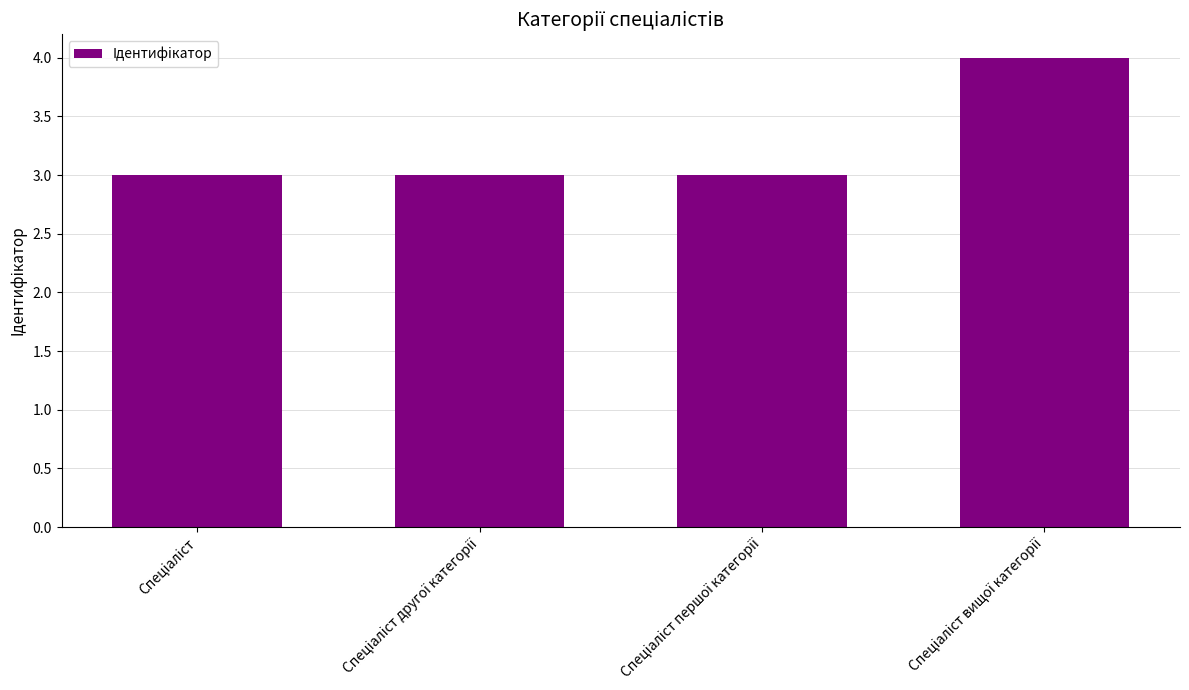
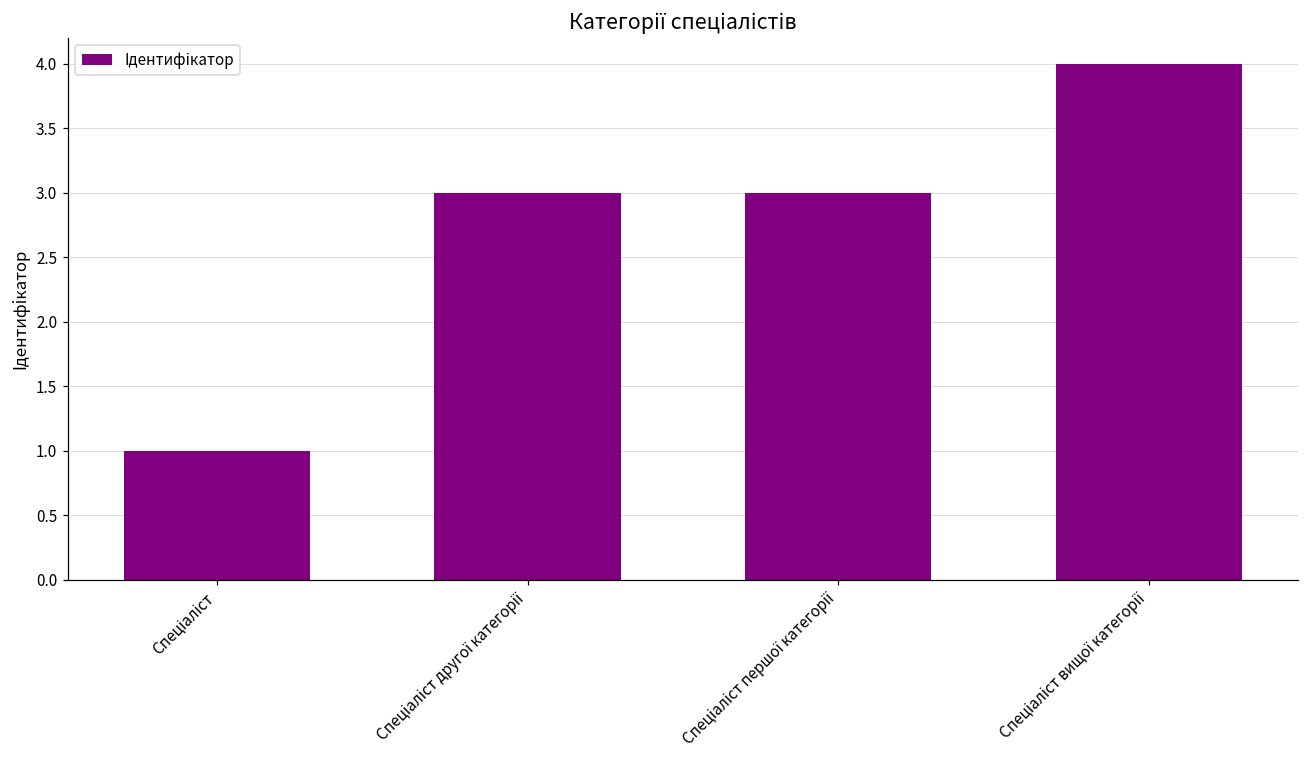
  {
-   "Спеціаліст": 3,
+   "Спеціаліст": 1,
    "Спеціаліст другої категорії": 3,
    "Спеціаліст першої категорії": 3,
    "Спеціаліст вищої категорії": 4
  }
